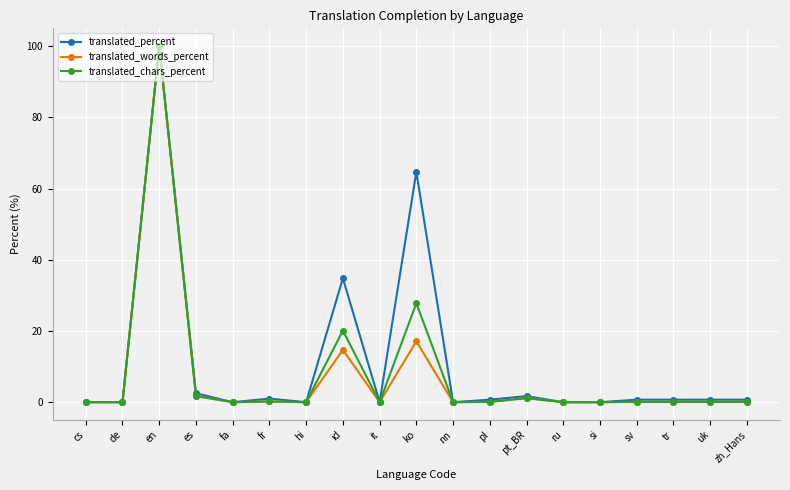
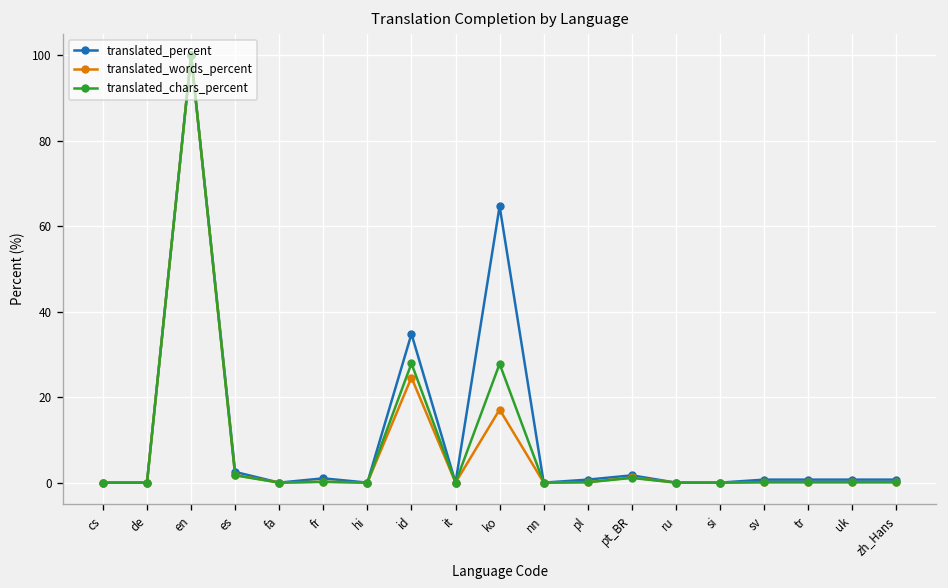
  {
    "translated_percent": {
      "fr": 1,
      "id": 35,
      "ko": 65
    },
    "translated_words_percent": {
-     "id": 15,
+     "id": 25,
      "ko": 17
    },
    "translated_chars_percent": {
-     "id": 20,
+     "id": 28,
      "ko": 28
    }
  }
